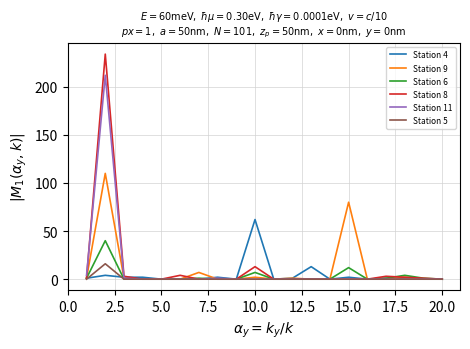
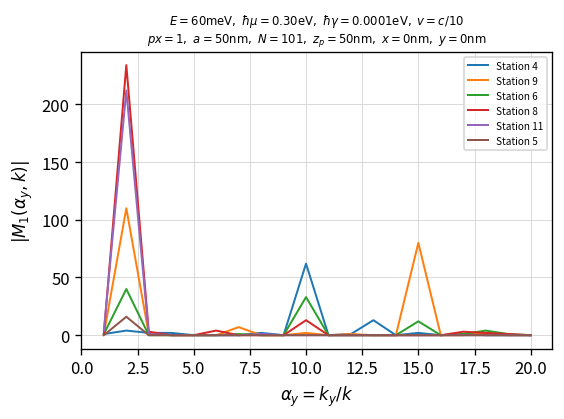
  {
    "Station 4": {
      "10.0": 60
    },
    "Station 9": {
      "15.0": 80
    },
    "Station 6": {
-     "10.0": 10,
+     "10.0": 30,
      "15.0": 10
    },
    "Station 8": {
      "10.0": 10
    }
  }
